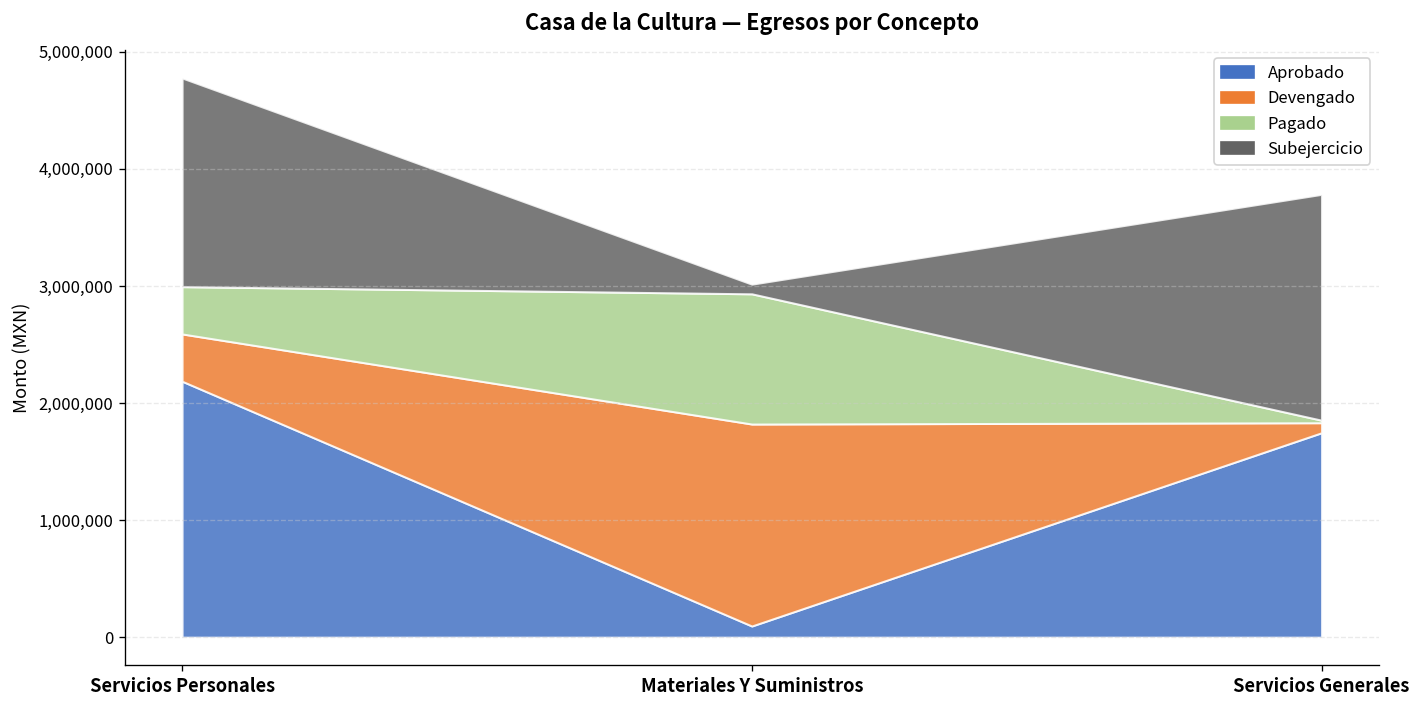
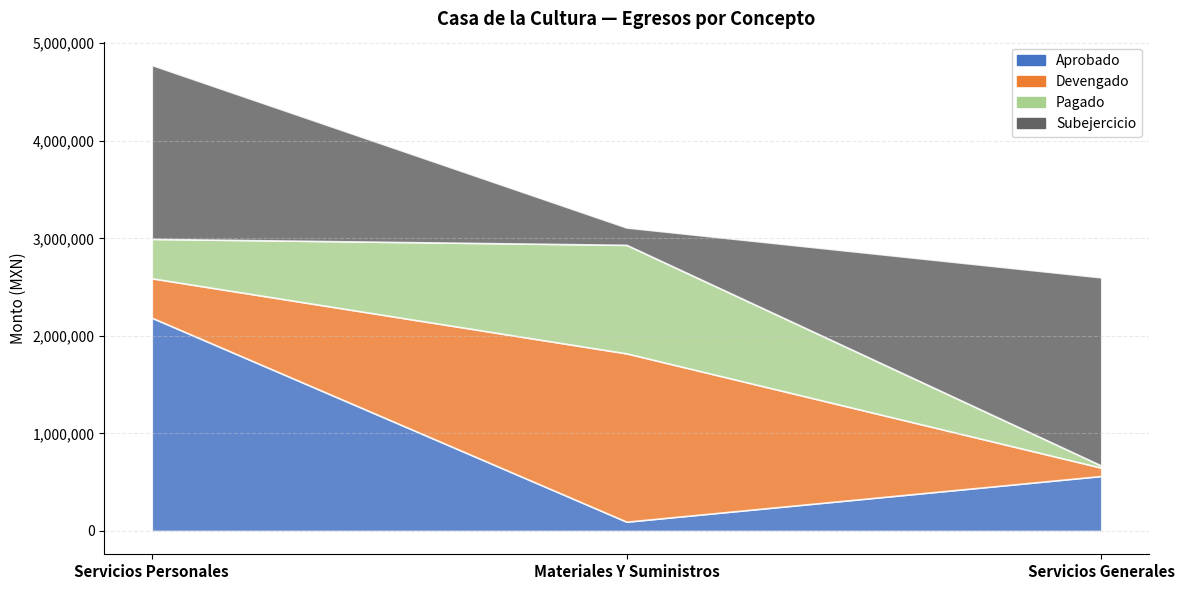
  {
    "Aprobado": {
      "Servicios Personales": "2,200,000",
      "Materiales Y Suministros": "100,000",
-     "Servicios Generales": "1,700,000"
+     "Servicios Generales": "600,000"
    },
    "Devengado": {
      "Servicios Personales": "400,000",
      "Materiales Y Suministros": "1,700,000"
    },
    "Pagado": {
      "Servicios Personales": "400,000",
      "Materiales Y Suministros": "1,100,000"
    },
    "Subejercicio": {
      "Servicios Personales": "1,800,000",
-     "Materiales Y Suministros": "100,000",
+     "Materiales Y Suministros": "200,000",
      "Servicios Generales": "1,900,000"
    }
  }
